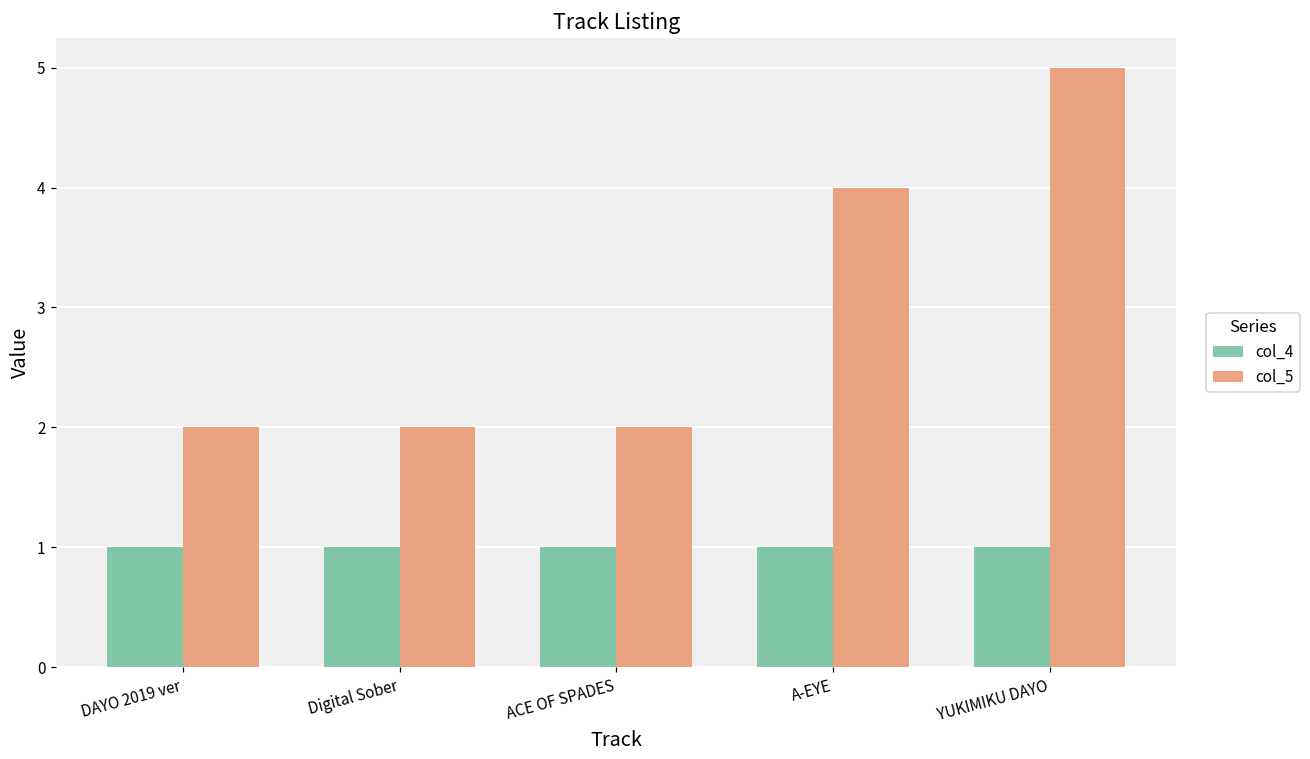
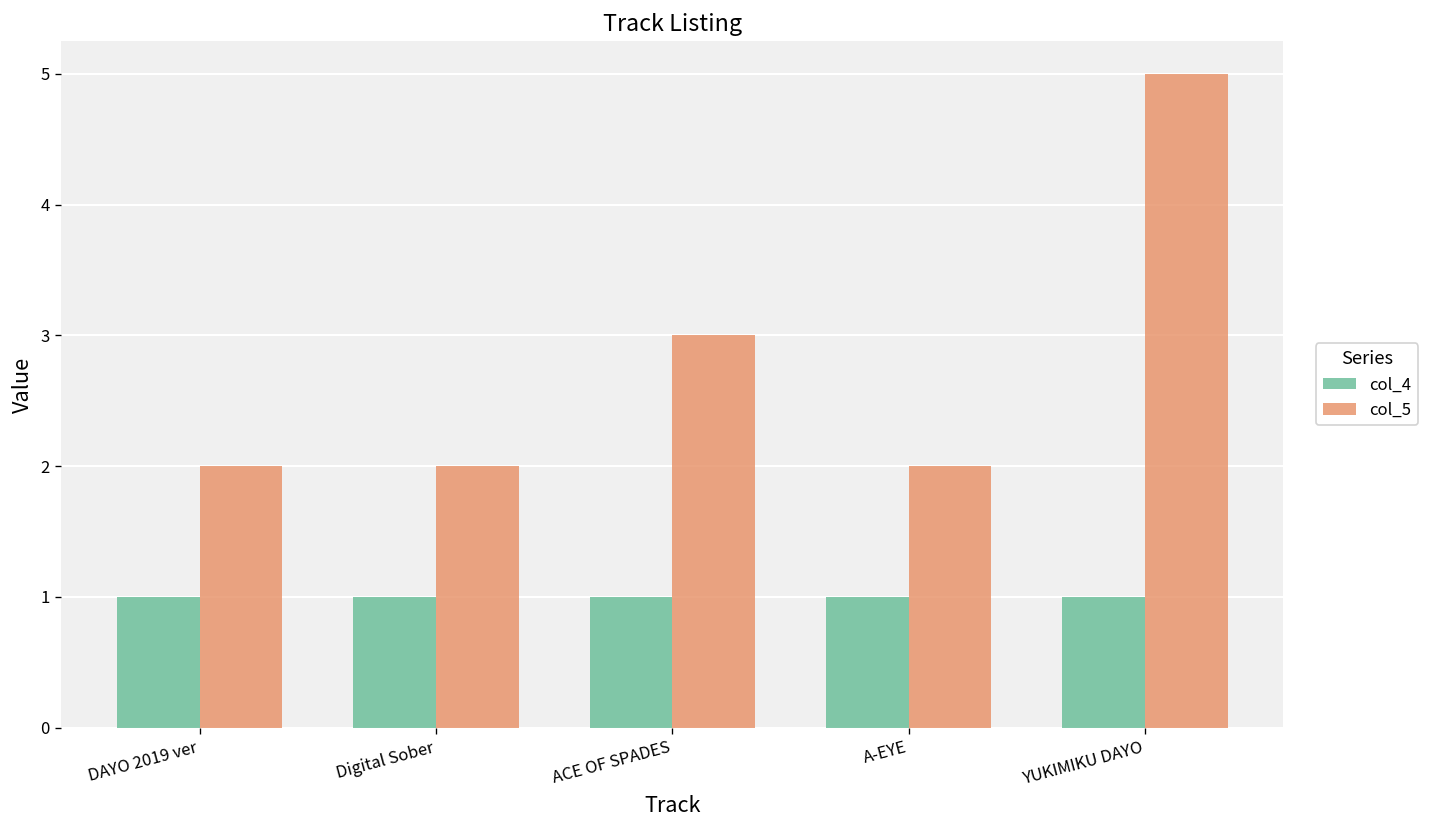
  {
    "col_4": {
      "DAYO 2019 ver": 1,
      "Digital Sober": 1,
      "ACE OF SPADES": 1,
      "A-EYE": 1,
      "YUKIMIKU DAYO": 1
    },
    "col_5": {
      "DAYO 2019 ver": 2,
      "Digital Sober": 2,
-     "ACE OF SPADES": 2,
-     "A-EYE": 4,
+     "ACE OF SPADES": 3,
+     "A-EYE": 2,
      "YUKIMIKU DAYO": 5
    }
  }
